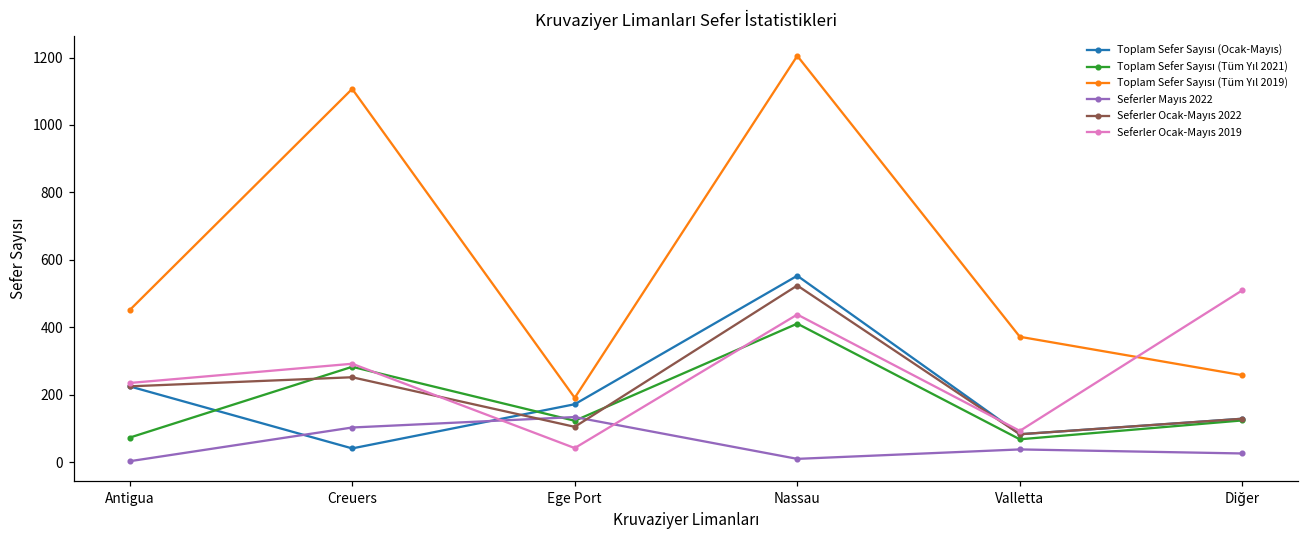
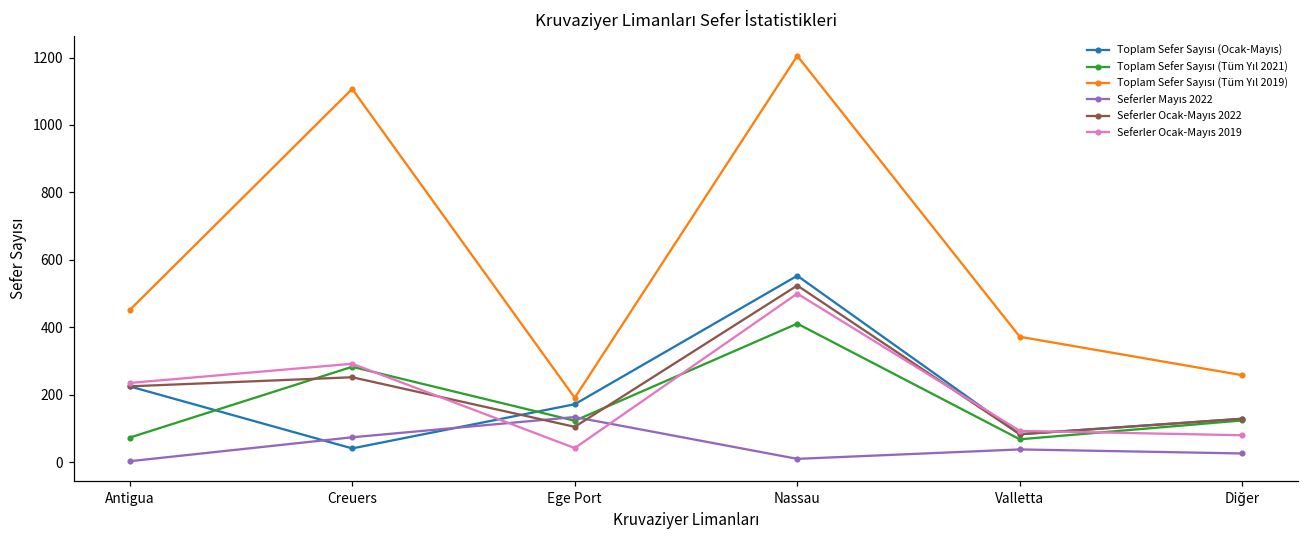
  {
    "Toplam Sefer Sayısı (Ocak-Mayıs)": {
      "Creuers": 40,
      "Ege Port": 170,
      "Nassau": 550
    },
    "Toplam Sefer Sayısı (Tüm Yıl 2021)": {
      "Antigua": 70,
      "Creuers": 280,
      "Ege Port": 120,
      "Nassau": 410,
      "Valletta": 70
    },
    "Toplam Sefer Sayısı (Tüm Yıl 2019)": {
      "Antigua": 450,
      "Creuers": 1110,
      "Ege Port": 190,
      "Nassau": 1210,
      "Valletta": 370,
      "Diğer": 260
    },
    "Seferler Mayıs 2022": {
      "Antigua": 0,
-     "Creuers": 100,
+     "Creuers": 70,
      "Ege Port": 130,
      "Nassau": 10,
      "Valletta": 40,
      "Diğer": 30
    },
    "Seferler Ocak-Mayıs 2022": {
      "Creuers": 250,
      "Ege Port": 110,
      "Nassau": 520
    },
    "Seferler Ocak-Mayıs 2019": {
      "Antigua": 240,
      "Creuers": 290,
      "Ege Port": 40,
-     "Nassau": 440,
+     "Nassau": 500,
      "Valletta": 90,
-     "Diğer": 510
+     "Diğer": 80
    }
  }
